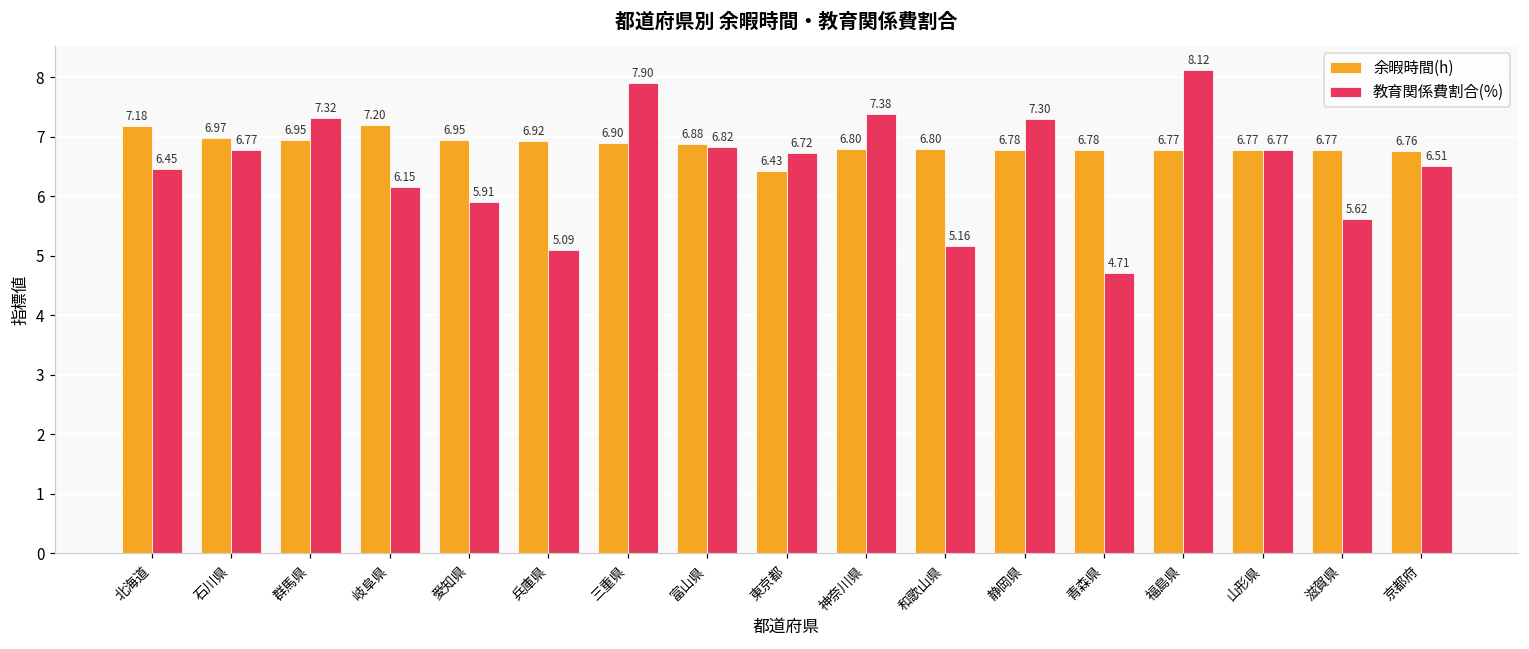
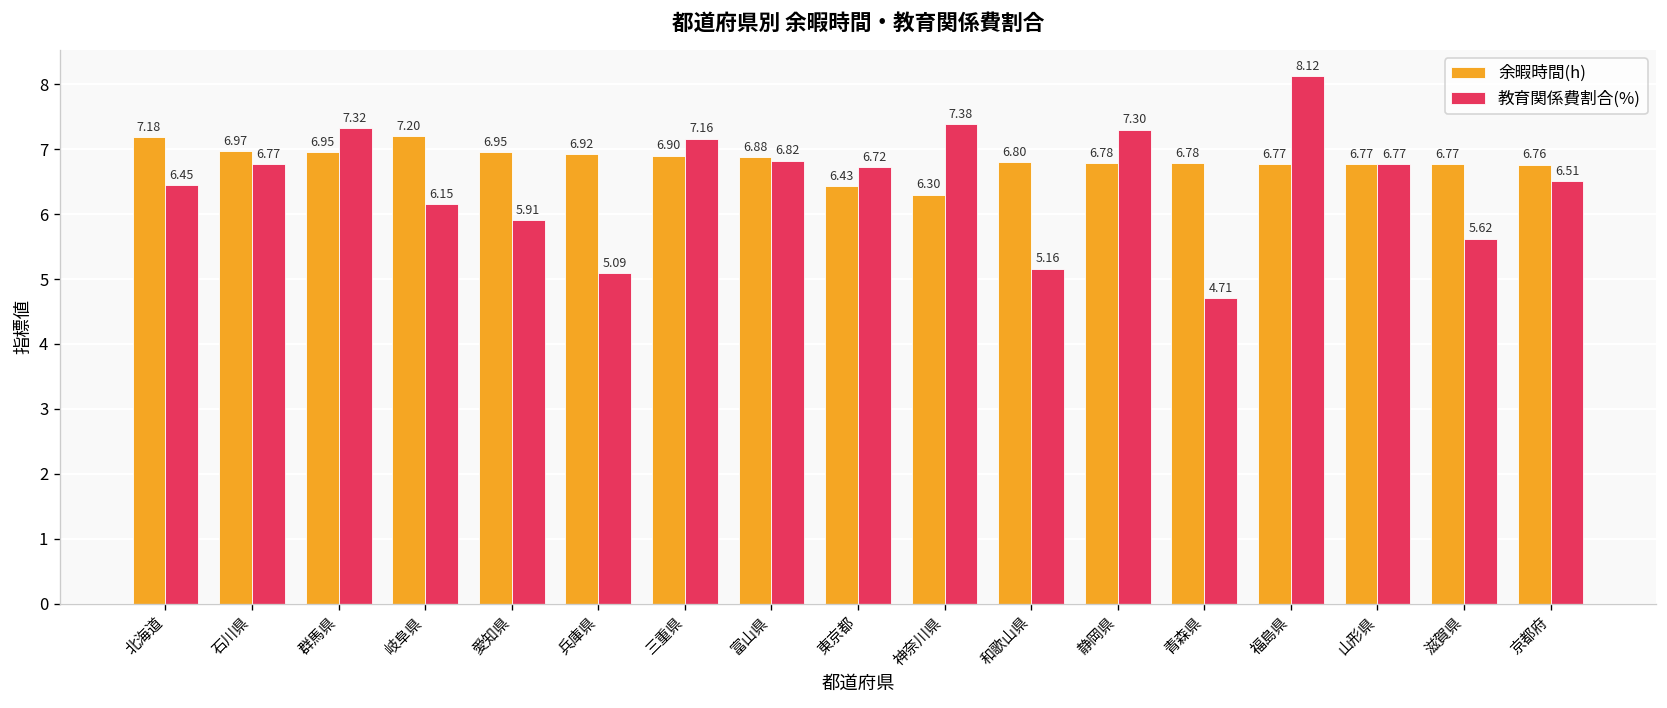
  {
    "余暇時間(h)": {
      "北海道": 7.18,
      "石川県": 6.97,
      "群馬県": 6.95,
      "岐阜県": 7.20,
      "愛知県": 6.95,
      "兵庫県": 6.92,
      "三重県": 6.90,
      "富山県": 6.88,
      "東京都": 6.43,
-     "神奈川県": 6.80,
+     "神奈川県": 6.30,
      "和歌山県": 6.80,
      "静岡県": 6.78,
      "青森県": 6.78,
      "福島県": 6.77,
      "山形県": 6.77,
      "滋賀県": 6.77,
      "京都府": 6.76
    },
    "教育関係費割合(%)": {
      "北海道": 6.45,
      "石川県": 6.77,
      "群馬県": 7.32,
      "岐阜県": 6.15,
      "愛知県": 5.91,
      "兵庫県": 5.09,
-     "三重県": 7.90,
+     "三重県": 7.16,
      "富山県": 6.82,
      "東京都": 6.72,
      "神奈川県": 7.38,
      "和歌山県": 5.16,
      "静岡県": 7.30,
      "青森県": 4.71,
      "福島県": 8.12,
      "山形県": 6.77,
      "滋賀県": 5.62,
      "京都府": 6.51
    }
  }
